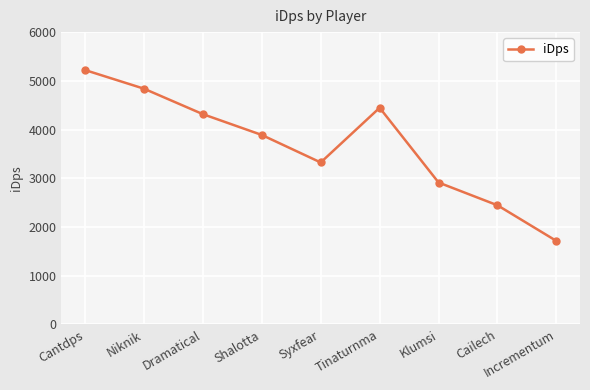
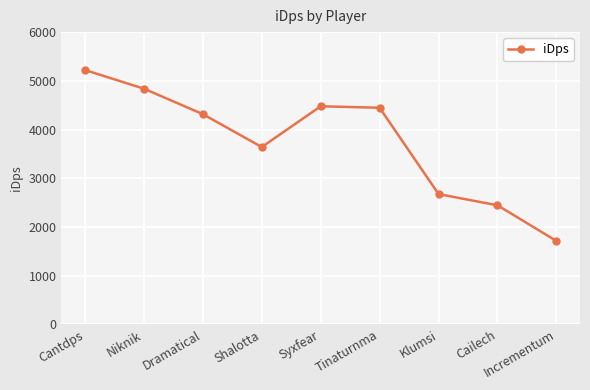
  {
    "Cantdps": 5200,
    "Niknik": 4800,
    "Dramatical": 4300,
-   "Shalotta": 3900,
-   "Syxfear": 3300,
+   "Shalotta": 3600,
+   "Syxfear": 4500,
    "Tinaturnma": 4400,
-   "Klumsi": 2900,
+   "Klumsi": 2700,
    "Cailech": 2400,
    "Incrementum": 1700
  }
